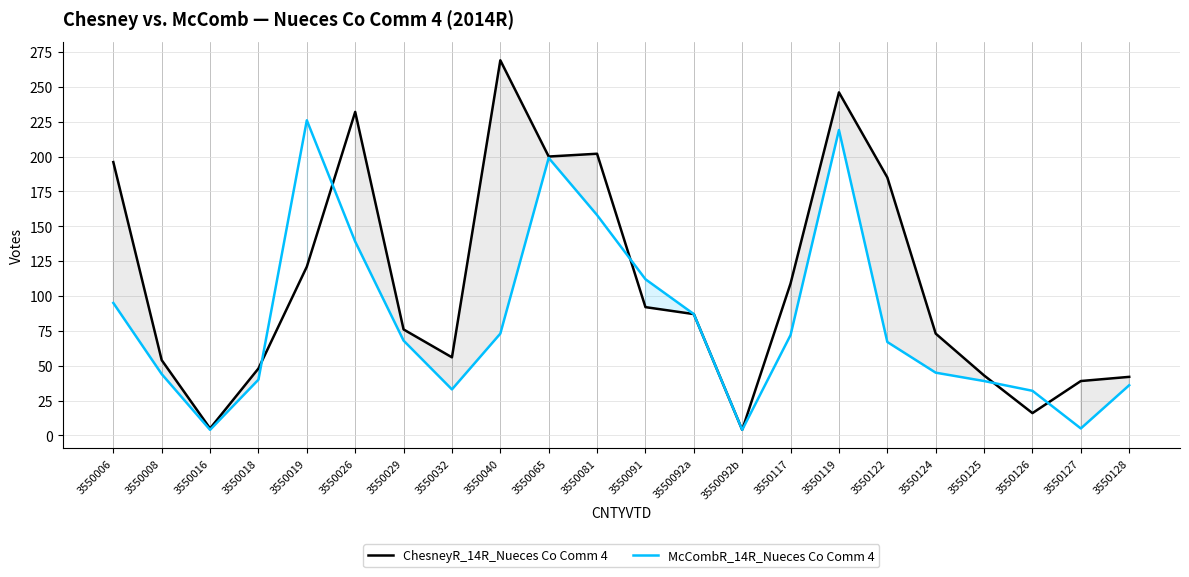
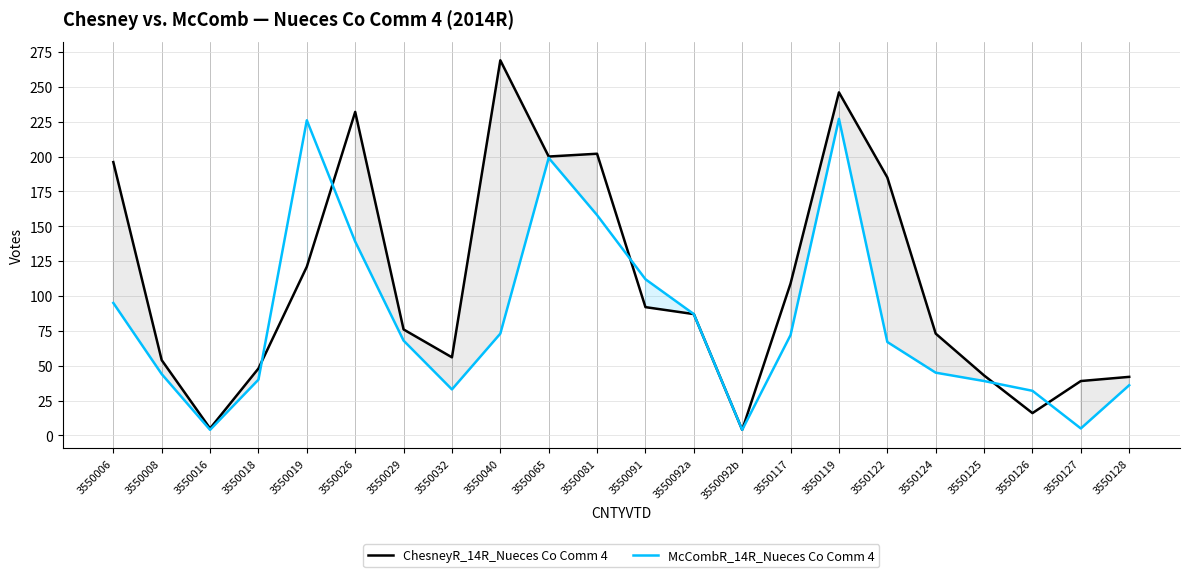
  {
    "ChesneyR_14R_Nueces Co Comm 4": {
      "3550006": 196,
      "3550008": 54,
      "3550018": 48,
      "3550019": 121,
      "3550026": 232,
      "3550029": 76,
      "3550032": 56,
      "3550040": 269,
      "3550081": 202,
      "3550091": 92,
      "3550117": 109,
      "3550119": 246,
      "3550122": 185,
      "3550124": 73,
      "3550125": 43,
      "3550126": 16,
      "3550127": 39,
      "3550128": 42
    },
    "McCombR_14R_Nueces Co Comm 4": {
      "3550006": 95,
      "3550008": 44,
      "3550018": 40,
      "3550019": 226,
      "3550026": 139,
      "3550029": 68,
      "3550032": 33,
      "3550040": 73,
      "3550081": 158,
      "3550091": 112,
      "3550117": 72,
-     "3550119": 219,
+     "3550119": 227,
      "3550122": 67,
      "3550124": 45,
      "3550125": 39,
      "3550126": 32,
      "3550127": 5,
      "3550128": 36
    }
  }
